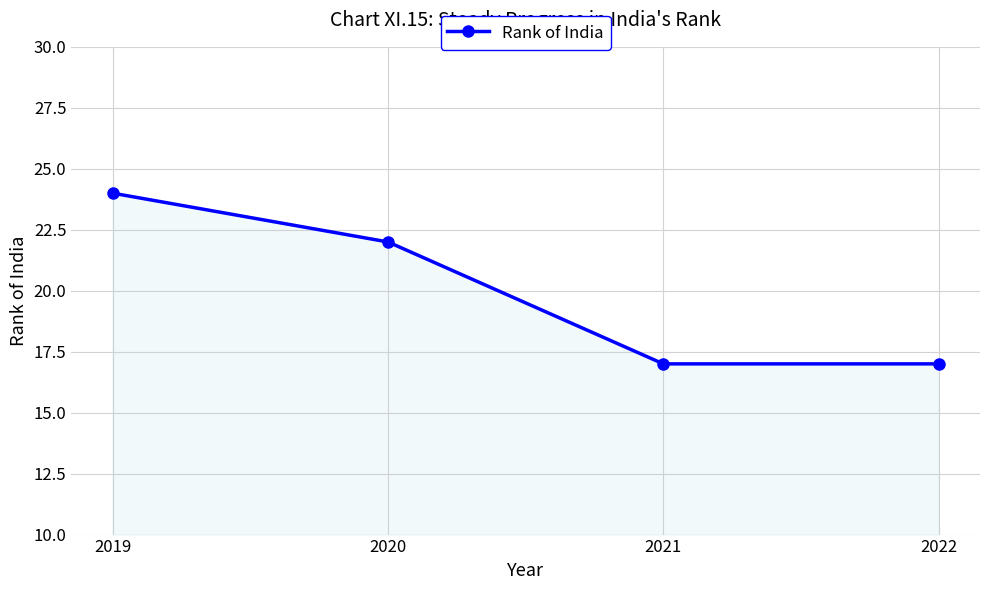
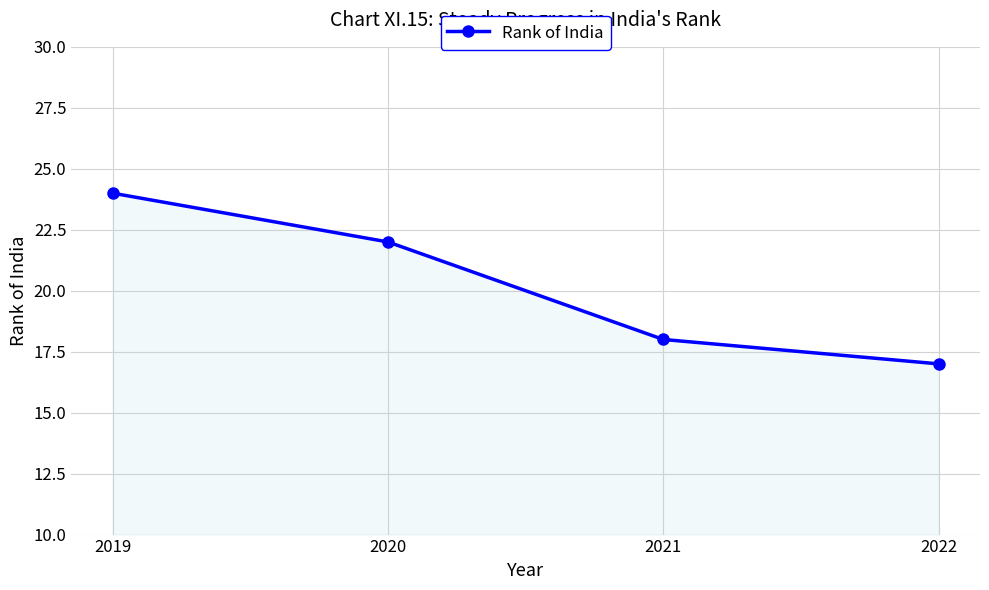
  {
    "2019": 24,
    "2020": 22,
-   "2021": 17,
+   "2021": 18,
    "2022": 17
  }
